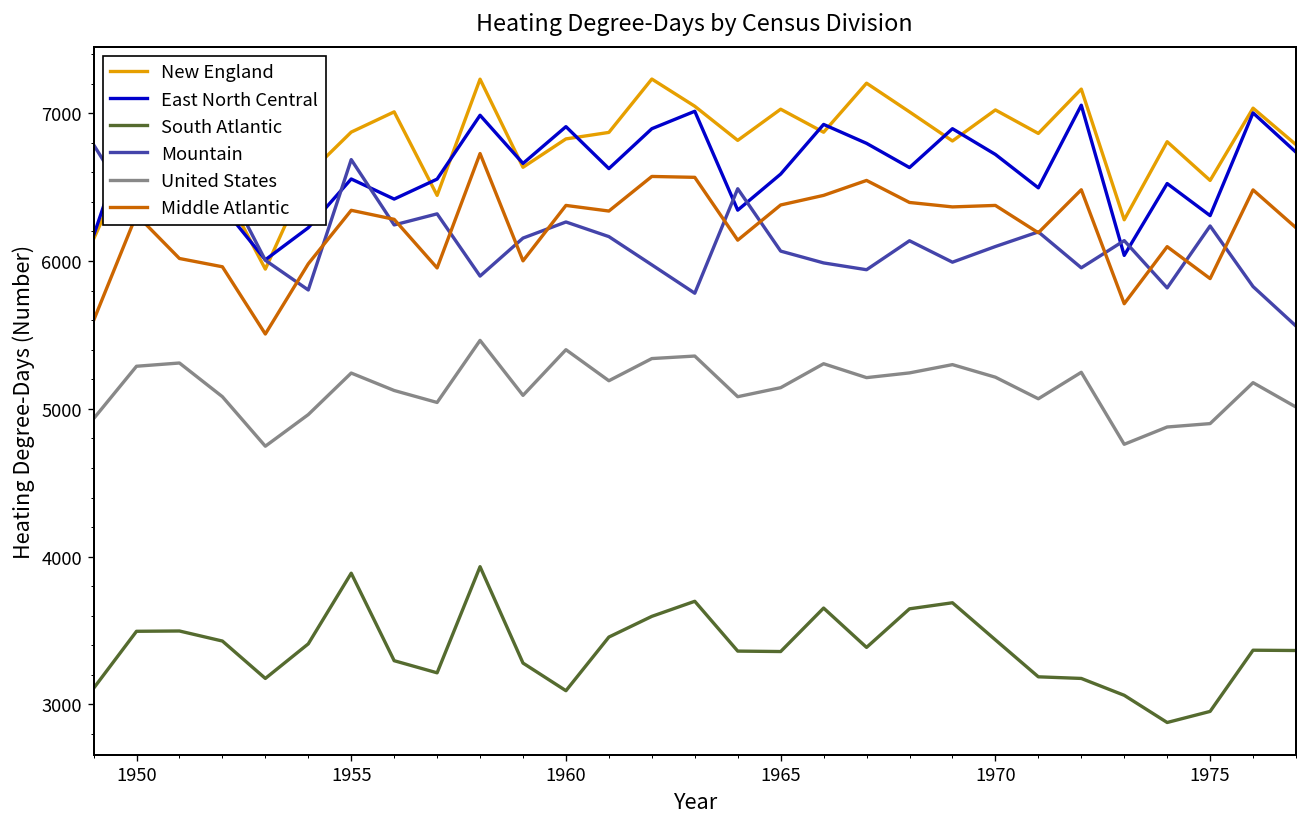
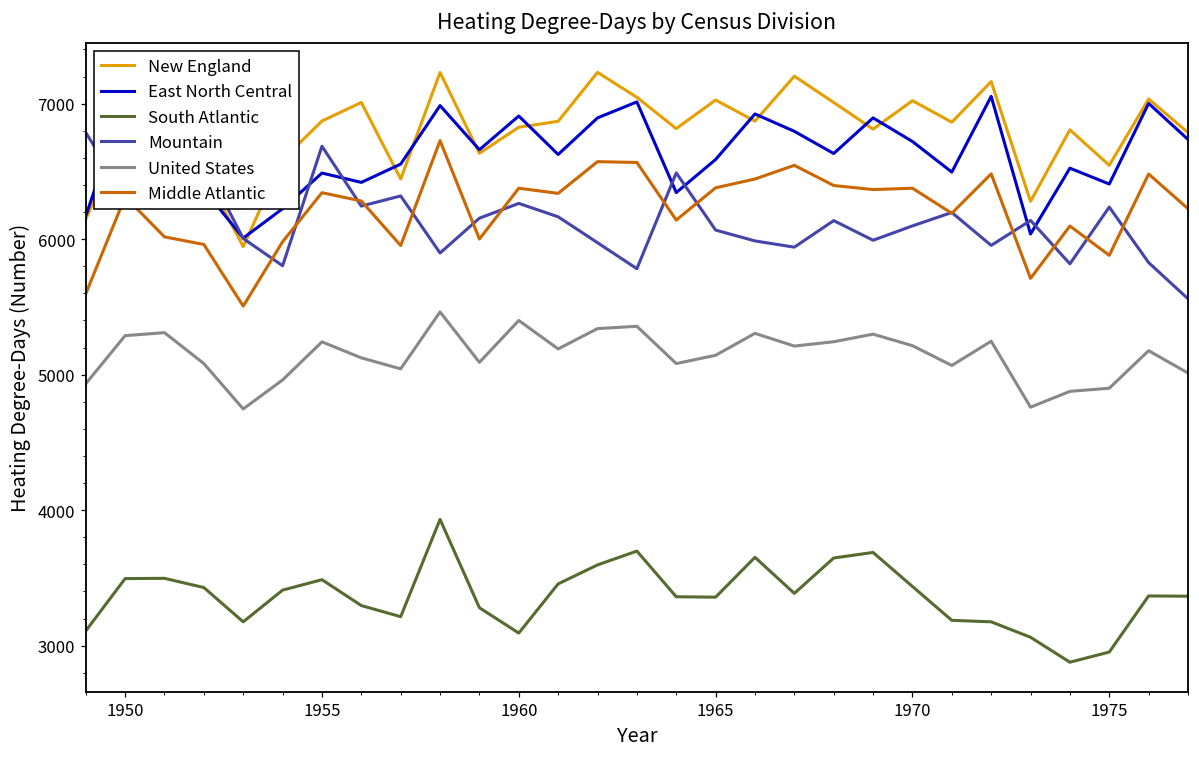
  {
    "New England": {
      "1955": 6870,
      "1960": 6830,
      "1965": 7030,
      "1970": 7020,
      "1975": 6550
    },
    "East North Central": {
-     "1955": 6560,
+     "1955": 6490,
      "1960": 6910,
      "1965": 6590,
      "1970": 6720,
-     "1975": 6310
+     "1975": 6410
    },
    "South Atlantic": {
      "1950": 3500,
-     "1955": 3890,
+     "1955": 3490,
      "1960": 3090,
      "1965": 3360,
      "1970": 3440,
      "1975": 2950
    },
    "Mountain": {
      "1955": 6690,
      "1960": 6260,
      "1965": 6070,
      "1970": 6100,
      "1975": 6240
    },
    "United States": {
      "1950": 5290,
      "1955": 5240,
      "1960": 5400,
      "1965": 5140,
      "1970": 5210,
      "1975": 4900
    },
    "Middle Atlantic": {
      "1955": 6340,
      "1960": 6380,
      "1965": 6380,
      "1970": 6380,
      "1975": 5880
    }
  }
